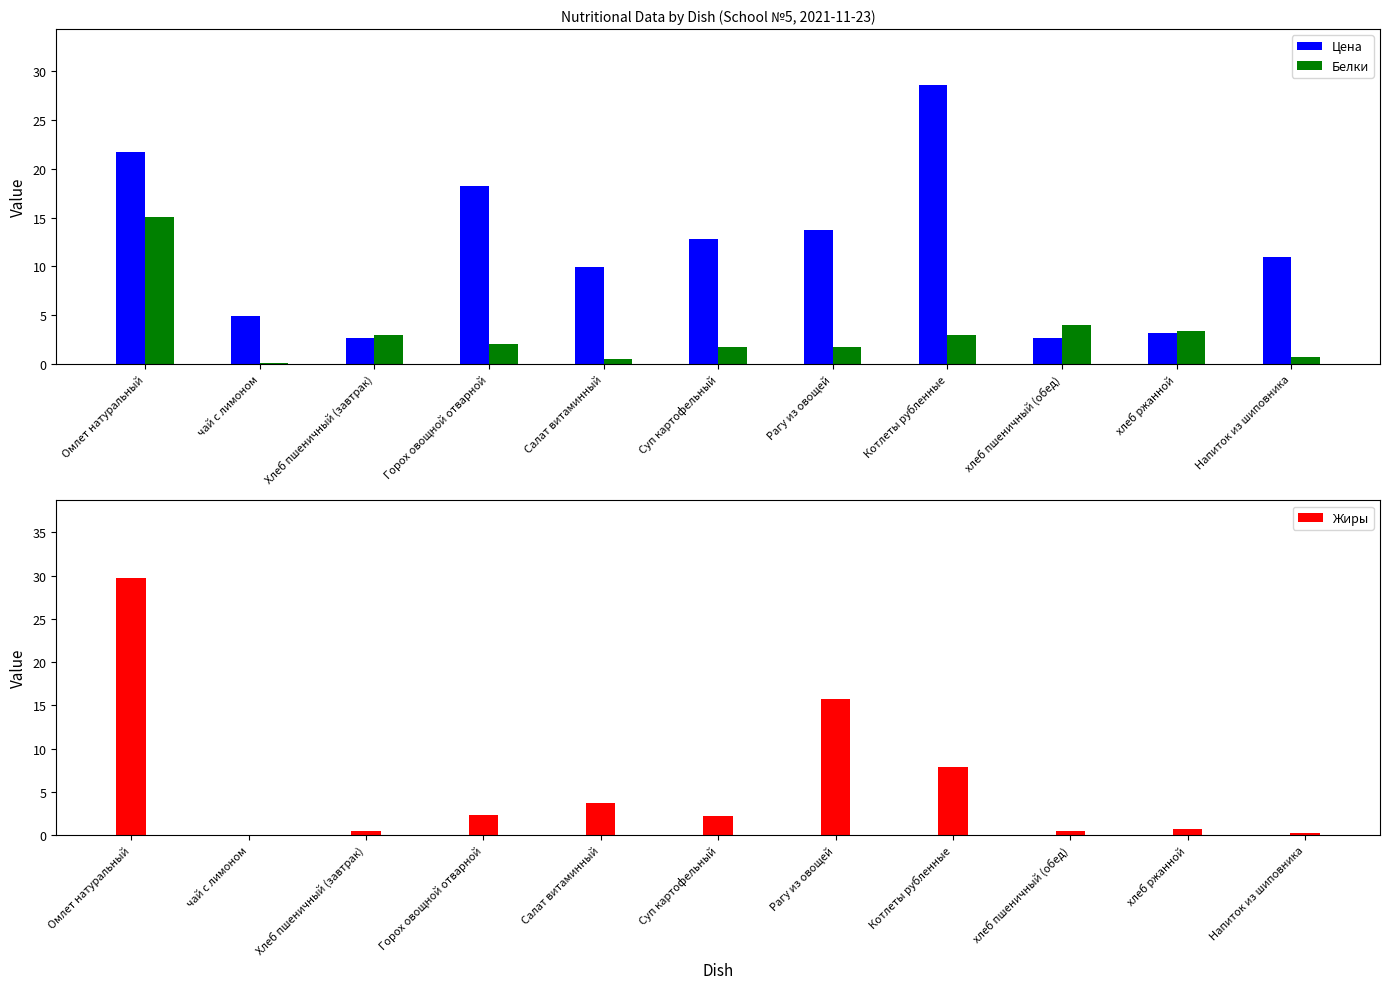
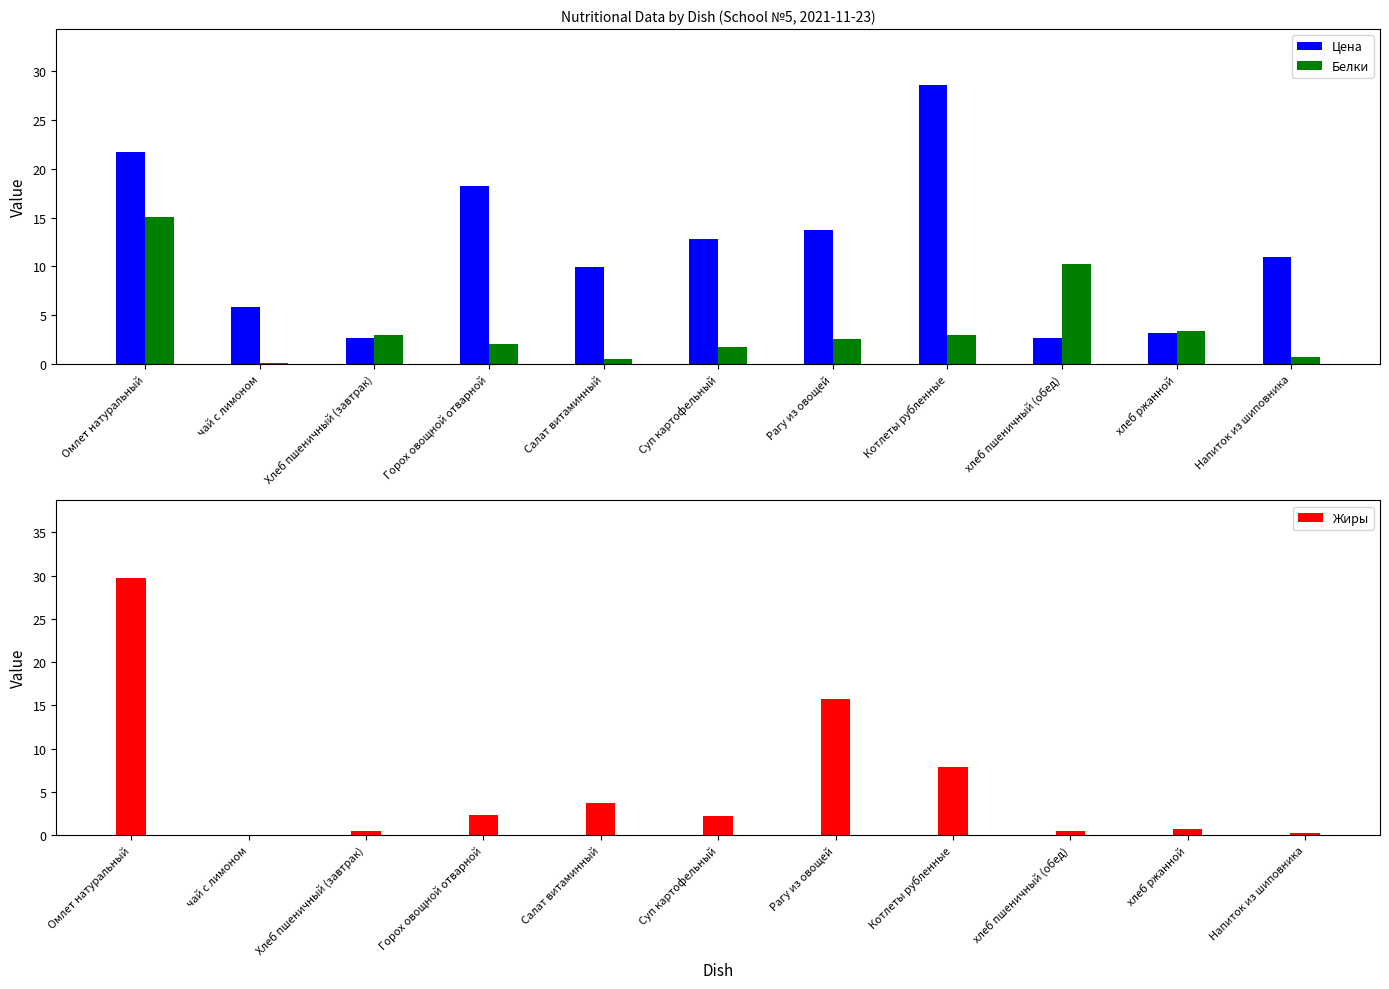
  {
    "Nutritional Data by Dish (School №5, 2021-11-23)": {
      "Цена": {
        "Омлет натуральный": 22,
-       "чай с лимоном": 5,
+       "чай с лимоном": 6,
        "Хлеб пшеничный (завтрак)": 3,
        "Горох овощной отварной": 18,
        "Салат витаминный": 10,
        "Суп картофельный": 13,
        "Рагу из овощей": 14,
        "Котлеты рубленные": 29,
        "хлеб пшеничный (обед)": 3,
        "хлеб ржанной": 3,
        "Напиток из шиповника": 11
      },
      "Белки": {
        "Омлет натуральный": 15,
        "Хлеб пшеничный (завтрак)": 3,
        "Горох овощной отварной": 2,
        "Салат витаминный": 0,
        "Суп картофельный": 2,
-       "Рагу из овощей": 2,
+       "Рагу из овощей": 3,
        "Котлеты рубленные": 3,
-       "хлеб пшеничный (обед)": 4,
+       "хлеб пшеничный (обед)": 10,
        "хлеб ржанной": 3,
        "Напиток из шиповника": 1
      }
    }
  }
